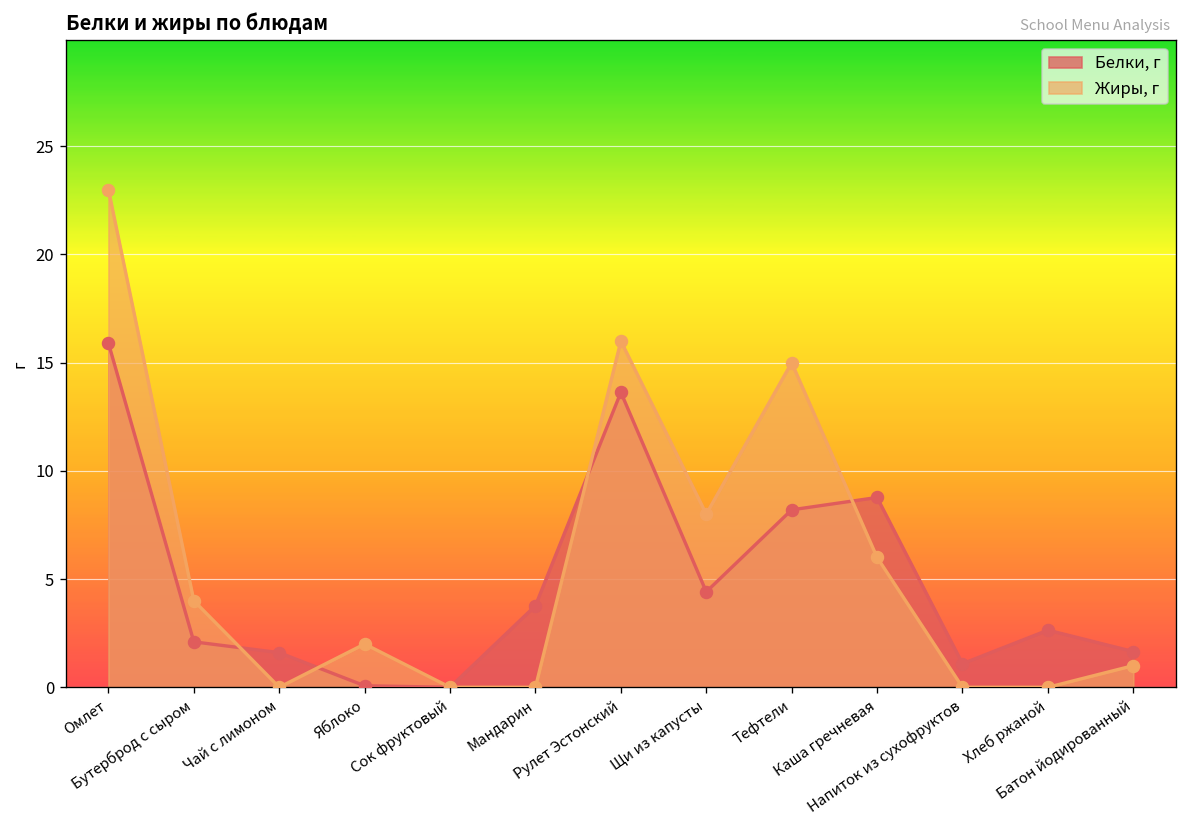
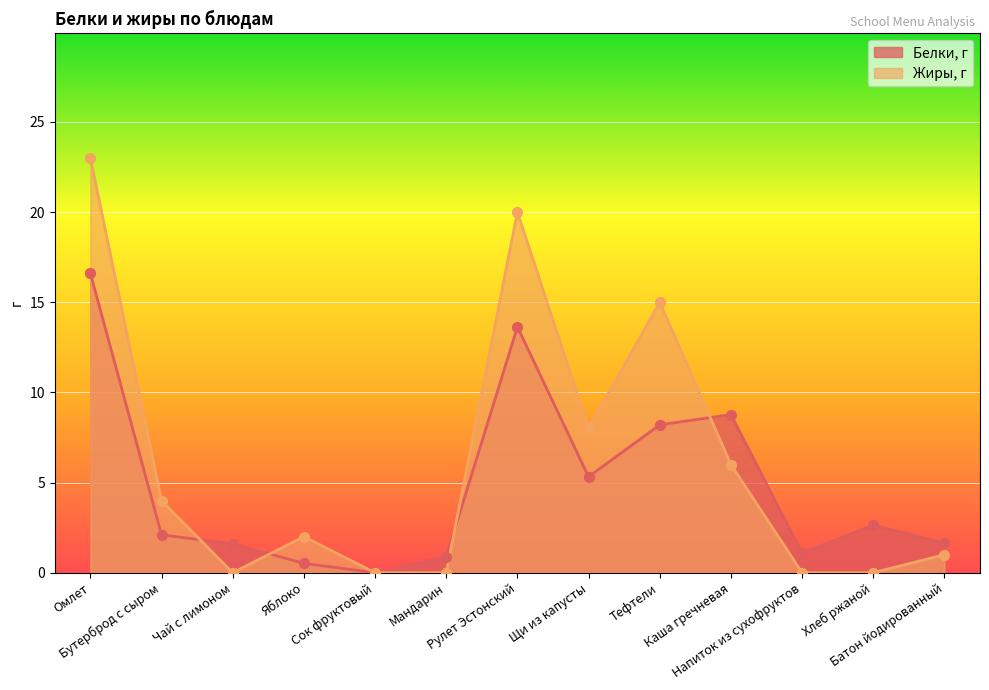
  {
    "Белки, г": {
-     "Омлет": 15.9,
+     "Омлет": 16.6,
      "Бутерброд с сыром": 2.1,
      "Чай с лимоном": 1.6,
-     "Яблоко": 0.1,
-     "Мандарин": 3.8,
+     "Яблоко": 0.5,
+     "Мандарин": 0.9,
      "Рулет Эстонский": 13.6,
-     "Щи из капусты": 4.4,
+     "Щи из капусты": 5.3,
      "Тефтели": 8.2,
      "Каша гречневая": 8.8,
      "Напиток из сухофруктов": 1.1,
      "Хлеб ржаной": 2.6,
      "Батон йодированный": 1.7
    },
    "Жиры, г": {
      "Омлет": 23,
      "Бутерброд с сыром": 4,
      "Чай с лимоном": 0,
      "Яблоко": 2,
      "Мандарин": 0,
-     "Рулет Эстонский": 16,
+     "Рулет Эстонский": 20,
      "Щи из капусты": 8,
      "Тефтели": 15,
      "Каша гречневая": 6,
      "Напиток из сухофруктов": 0,
      "Хлеб ржаной": 0,
      "Батон йодированный": 1
    }
  }
